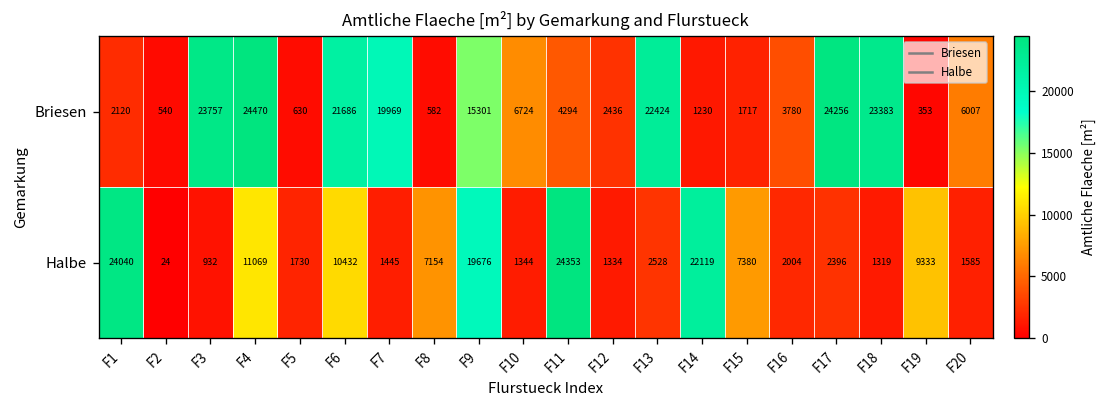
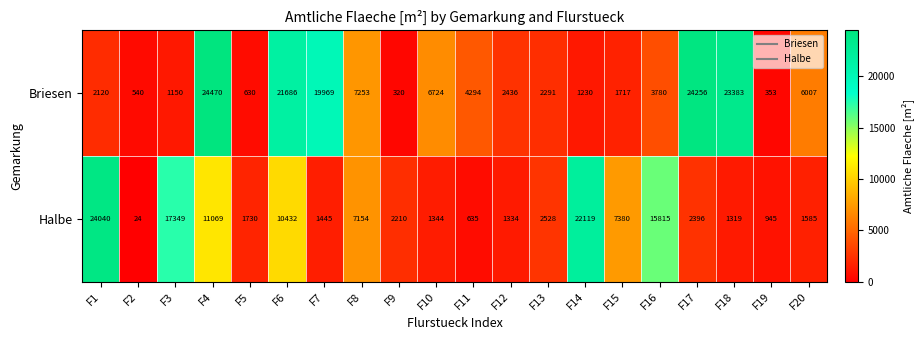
  {
    "Briesen": {
      "F1": 2120,
      "F2": 540,
-     "F3": 23757,
+     "F3": 1150,
      "F4": 24470,
      "F5": 630,
      "F6": 21686,
      "F7": 19969,
-     "F8": 582,
-     "F9": 15301,
+     "F8": 7253,
+     "F9": 320,
      "F10": 6724,
      "F11": 4294,
      "F12": 2436,
-     "F13": 22424,
+     "F13": 2291,
      "F14": 1230,
      "F15": 1717,
      "F16": 3780,
      "F17": 24256,
      "F18": 23383,
      "F19": 353,
      "F20": 6007
    },
    "Halbe": {
      "F1": 24040,
      "F2": 24,
-     "F3": 932,
+     "F3": 17349,
      "F4": 11069,
      "F5": 1730,
      "F6": 10432,
      "F7": 1445,
      "F8": 7154,
-     "F9": 19676,
+     "F9": 2210,
      "F10": 1344,
-     "F11": 24353,
+     "F11": 635,
      "F12": 1334,
      "F13": 2528,
      "F14": 22119,
      "F15": 7380,
-     "F16": 2004,
+     "F16": 15815,
      "F17": 2396,
      "F18": 1319,
-     "F19": 9333,
+     "F19": 945,
      "F20": 1585
    }
  }
